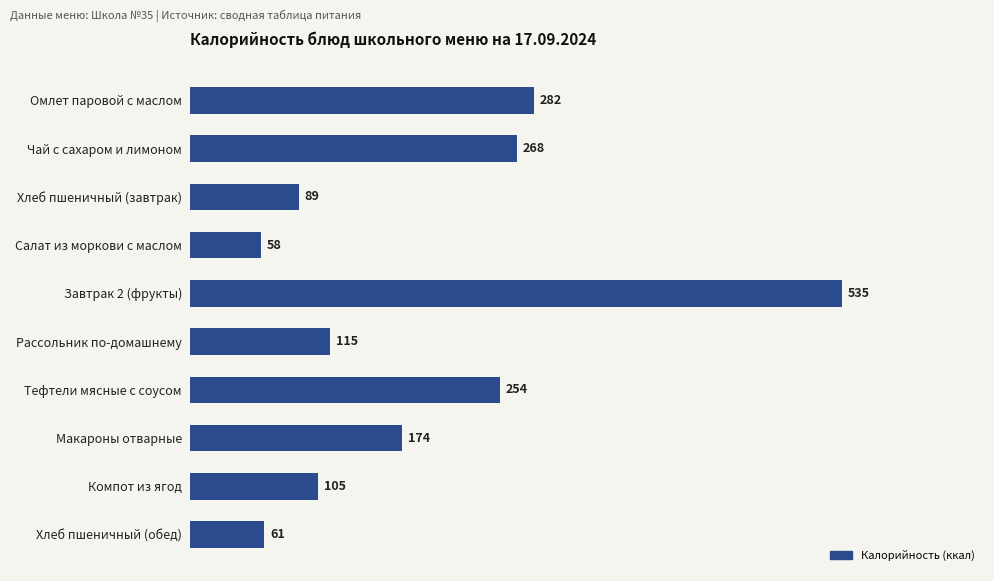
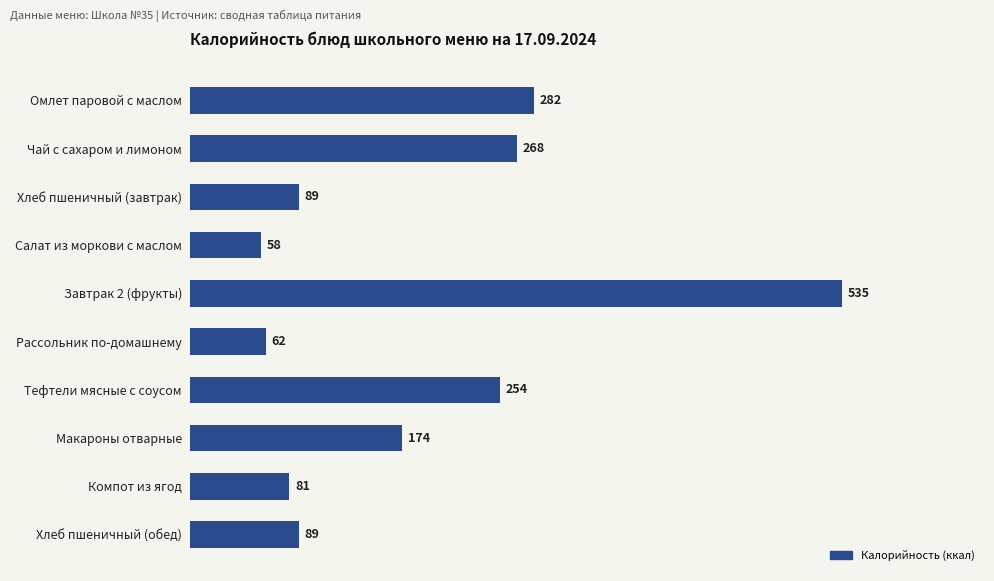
  {
    "Омлет паровой с маслом": 282,
    "Чай с сахаром и лимоном": 268,
    "Хлеб пшеничный (завтрак)": 89,
    "Салат из моркови с маслом": 58,
    "Завтрак 2 (фрукты)": 535,
-   "Рассольник по-домашнему": 115,
+   "Рассольник по-домашнему": 62,
    "Тефтели мясные с соусом": 254,
    "Макароны отварные": 174,
-   "Компот из ягод": 105,
-   "Хлеб пшеничный (обед)": 61
+   "Компот из ягод": 81,
+   "Хлеб пшеничный (обед)": 89
  }
